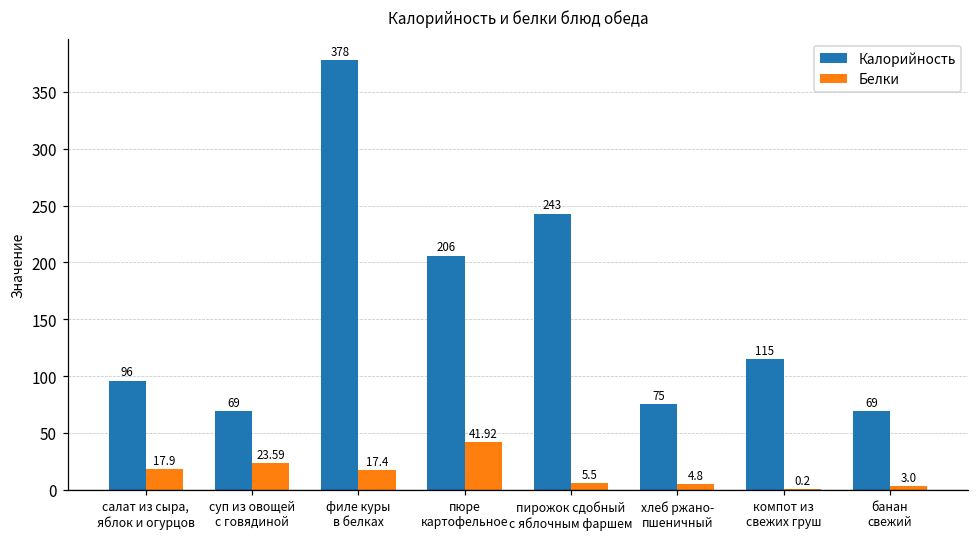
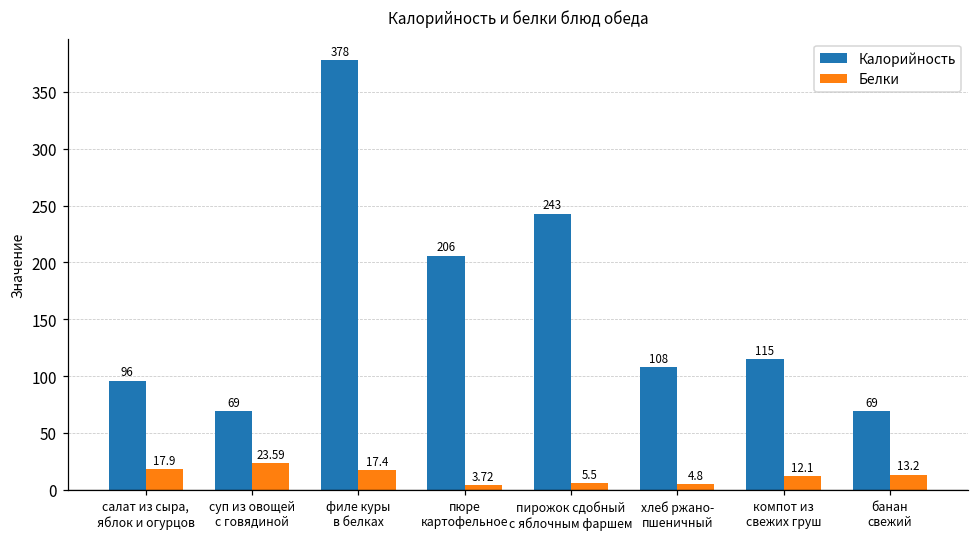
  {
    "Калорийность": {
      "салат из сыра, яблок и огурцов": 96,
      "суп из овощей с говядиной": 69,
      "филе куры в белках": 378,
      "пюре картофельное": 206,
      "пирожок сдобный с яблочным фаршем": 243,
-     "хлеб ржано- пшеничный": 75,
+     "хлеб ржано- пшеничный": 108,
      "компот из свежих груш": 115,
      "банан свежий": 69
    },
    "Белки": {
      "салат из сыра, яблок и огурцов": 17.9,
      "суп из овощей с говядиной": 23.59,
      "филе куры в белках": 17.4,
-     "пюре картофельное": 41.92,
+     "пюре картофельное": 3.72,
      "пирожок сдобный с яблочным фаршем": 5.5,
      "хлеб ржано- пшеничный": 4.8,
-     "компот из свежих груш": 0.2,
-     "банан свежий": 3.0
+     "компот из свежих груш": 12.1,
+     "банан свежий": 13.2
    }
  }
